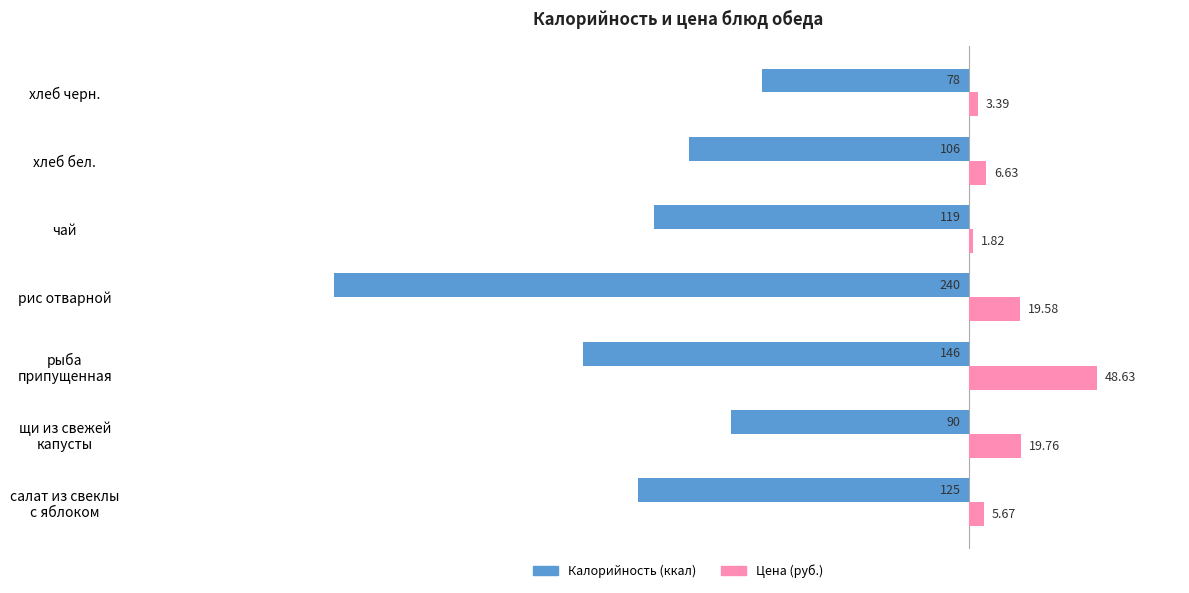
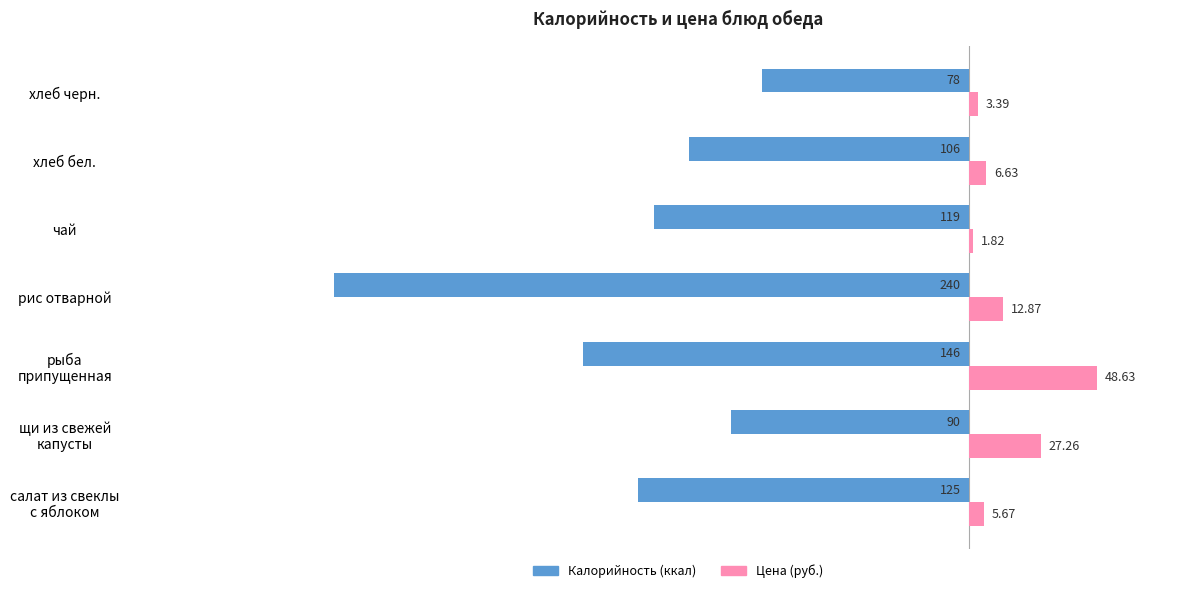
  {
    "Цена (руб.)": {
      "хлеб черн.": 3.39,
      "хлеб бел.": 6.63,
      "чай": 1.82,
-     "рис отварной": 19.58,
+     "рис отварной": 12.87,
      "рыба припущенная": 48.63,
-     "щи из свежей капусты": 19.76,
+     "щи из свежей капусты": 27.26,
      "салат из свеклы с яблоком": 5.67
    }
  }
